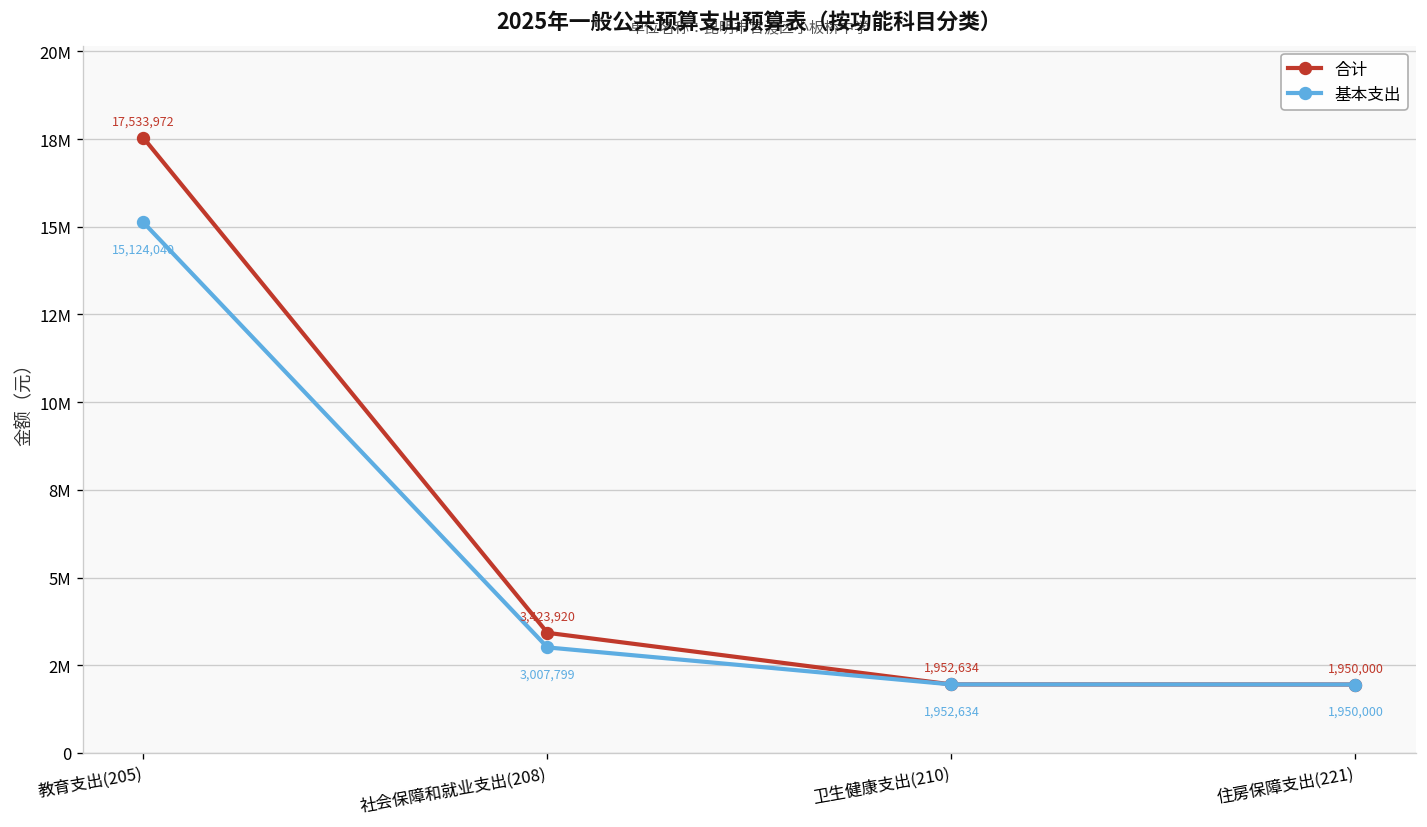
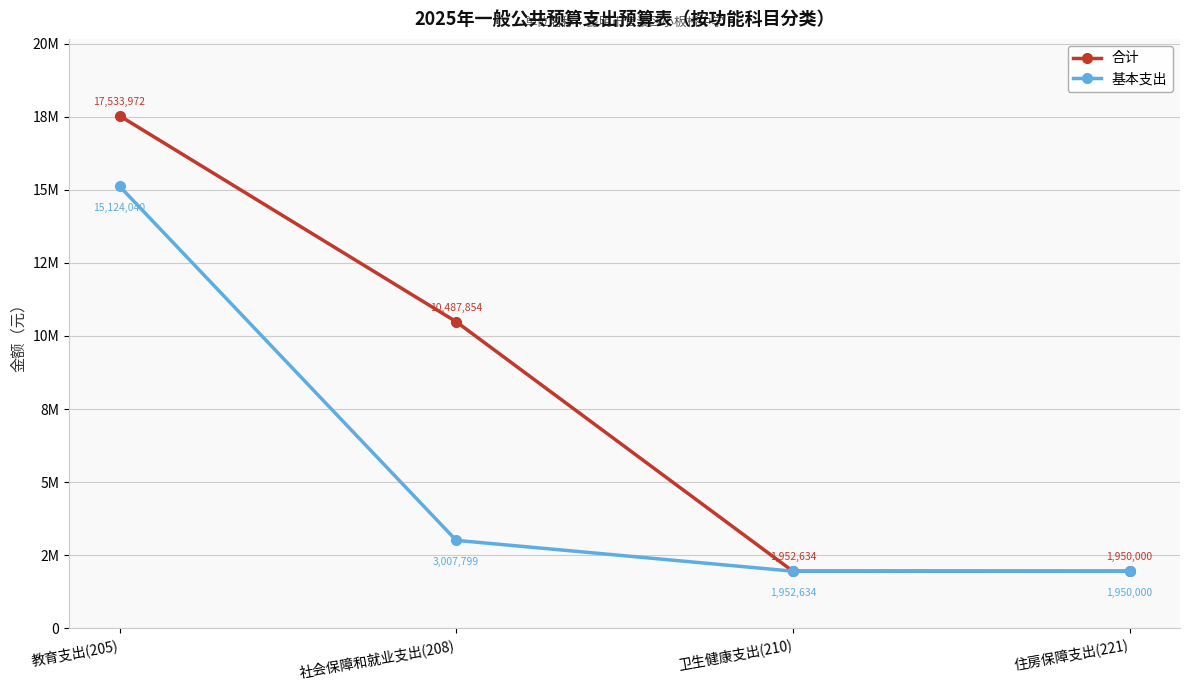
  {
    "合计": {
      "教育支出(205)": "17,533,972",
-     "社会保障和就业支出(208)": "3,423,920"
+     "社会保障和就业支出(208)": "10,487,854"
    },
    "基本支出": {
      "教育支出(205)": "15,124,040",
      "社会保障和就业支出(208)": "3,007,799"
    }
  }
